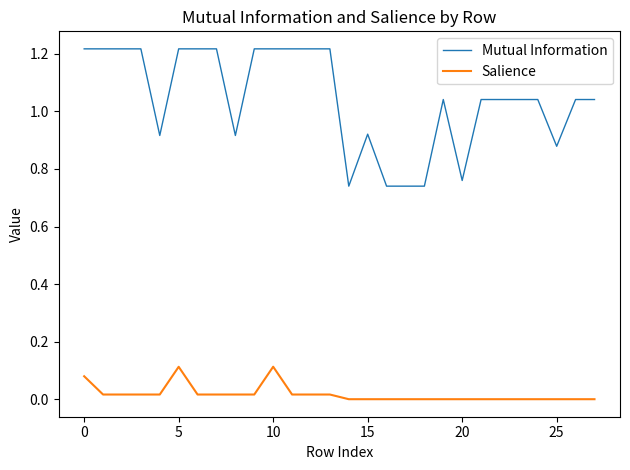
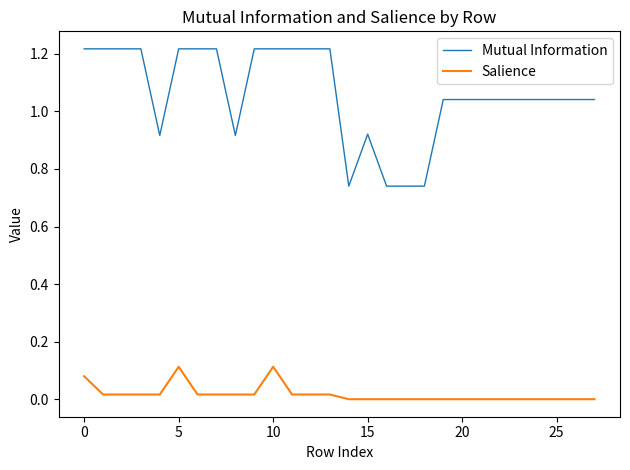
  {
    "Mutual Information": {
      "0": 1.22,
      "5": 1.22,
      "10": 1.22,
      "15": 0.92,
-     "20": 0.76,
-     "25": 0.88
+     "20": 1.04,
+     "25": 1.04
    },
    "Salience": {
      "0": 0.08,
      "5": 0.11,
      "10": 0.11,
      "15": 0.00,
      "20": 0.00,
      "25": 0.00
    }
  }
